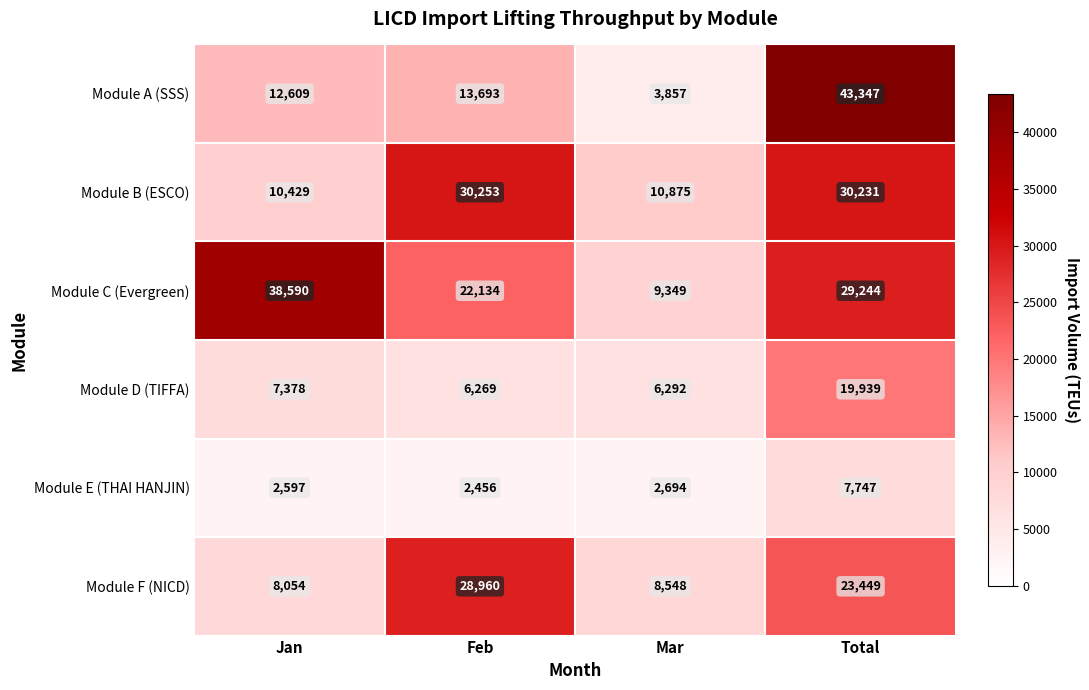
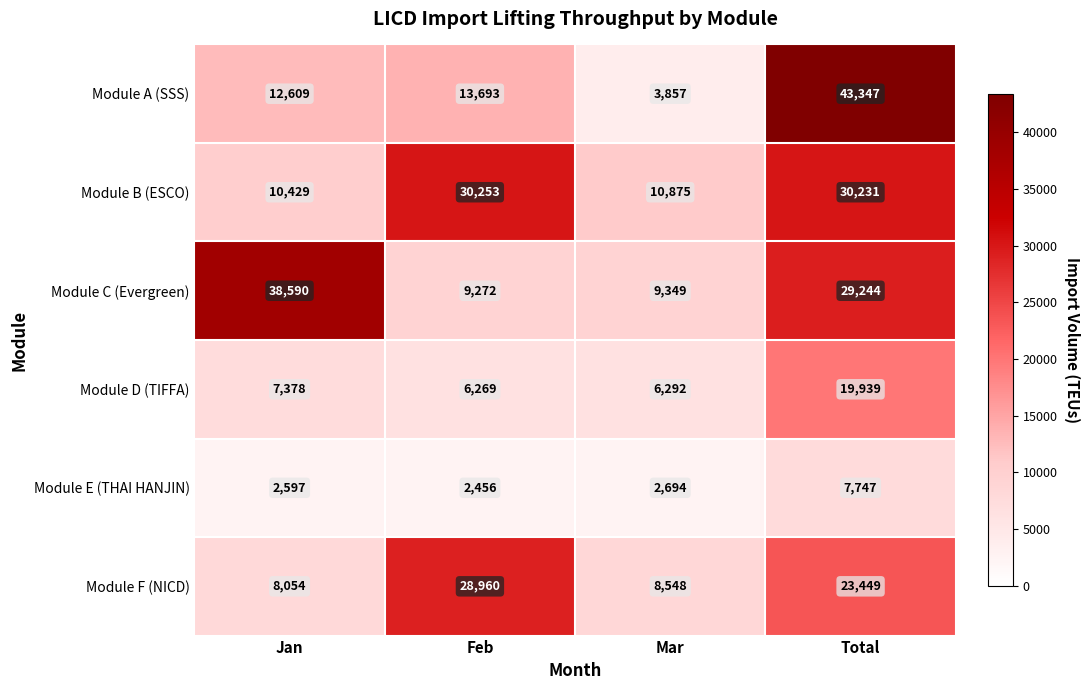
  {
    "Module C (Evergreen)": {
-     "Feb": "22,134"
+     "Feb": "9,272"
    }
  }
